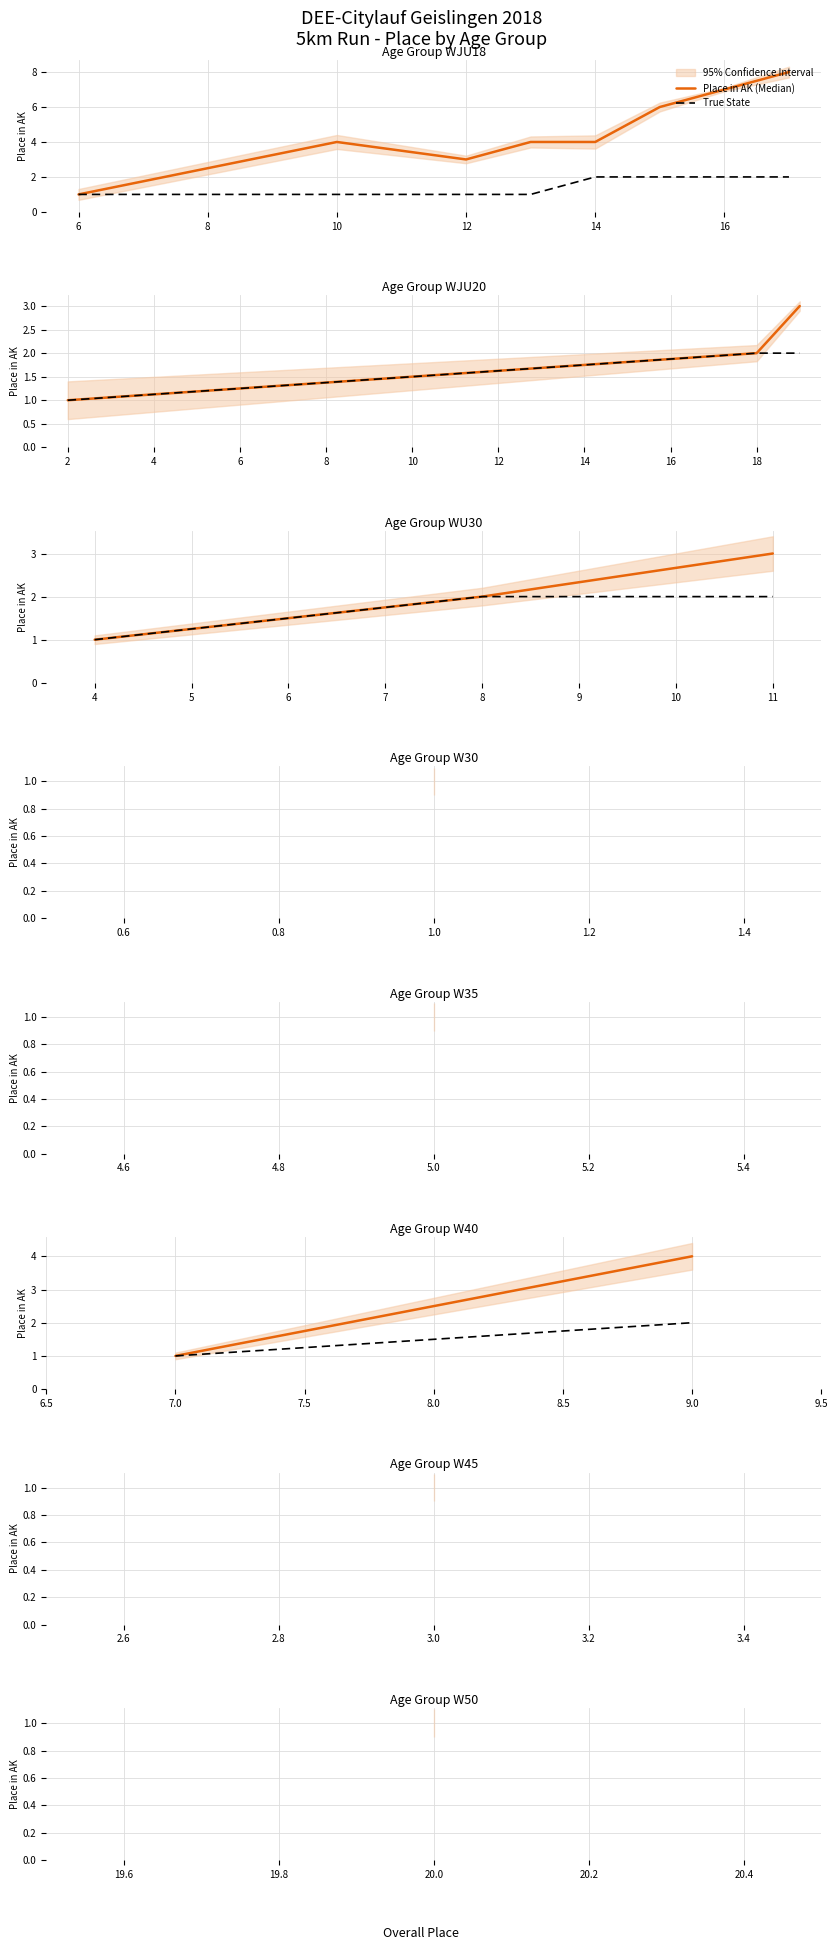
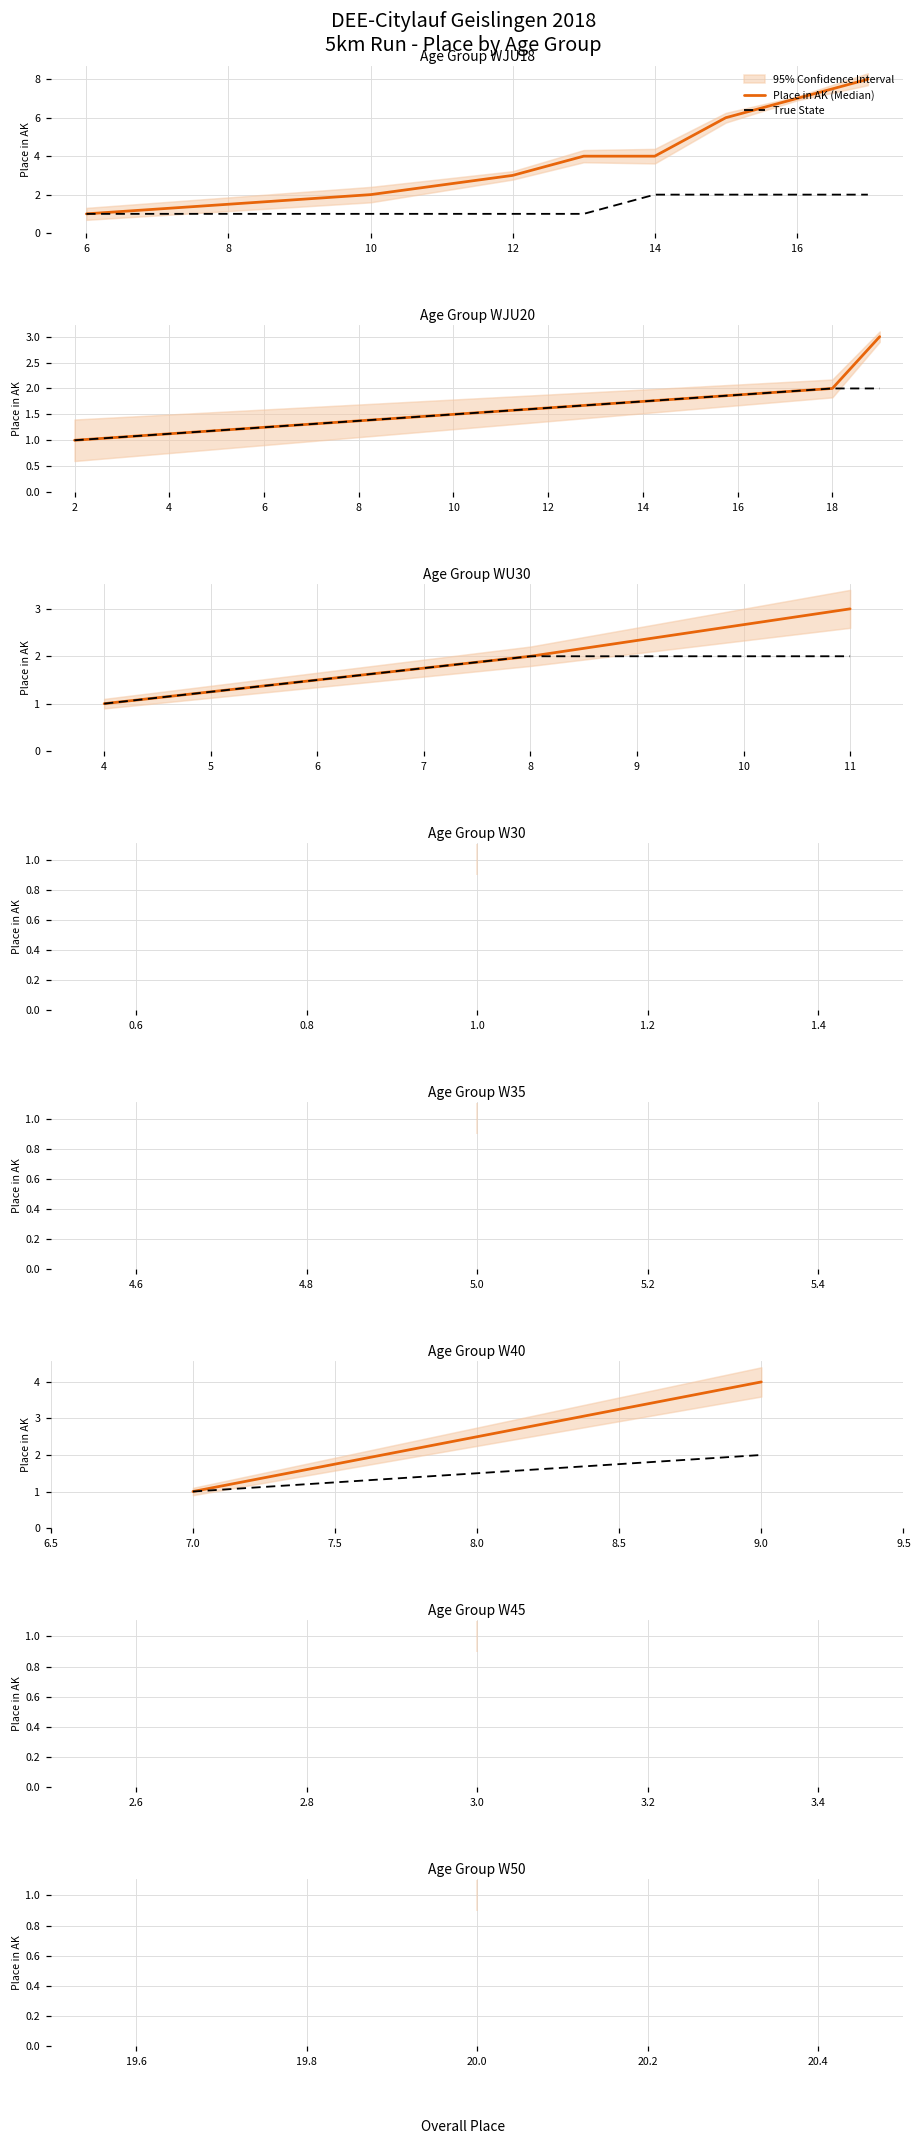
  {
    "Age Group WJU18": {
      "Place in AK (Median)": {
-       "10": 4,
+       "10": 2,
        "12": 3,
        "14": 4
      },
      "True State": {
        "10": 1,
        "12": 1,
        "14": 2,
        "16": 2
      }
    },
    "Age Group WU30": {
      "Place in AK (Median)": {
        "11": 3.0
      },
      "True State": {
        "11": 2.0
      }
    },
    "Age Group W30": {
      "1.0": 1.00
    },
    "Age Group W35": {
      "5.0": 1.00
    },
    "Age Group W40": {
      "Place in AK (Median)": {
        "9.0": 4.0
      },
      "True State": {
        "9.0": 2.0
      }
    },
    "Age Group W45": {
      "3.0": 1.00
    },
    "Age Group W50": {
      "20.0": 1.00
    }
  }
